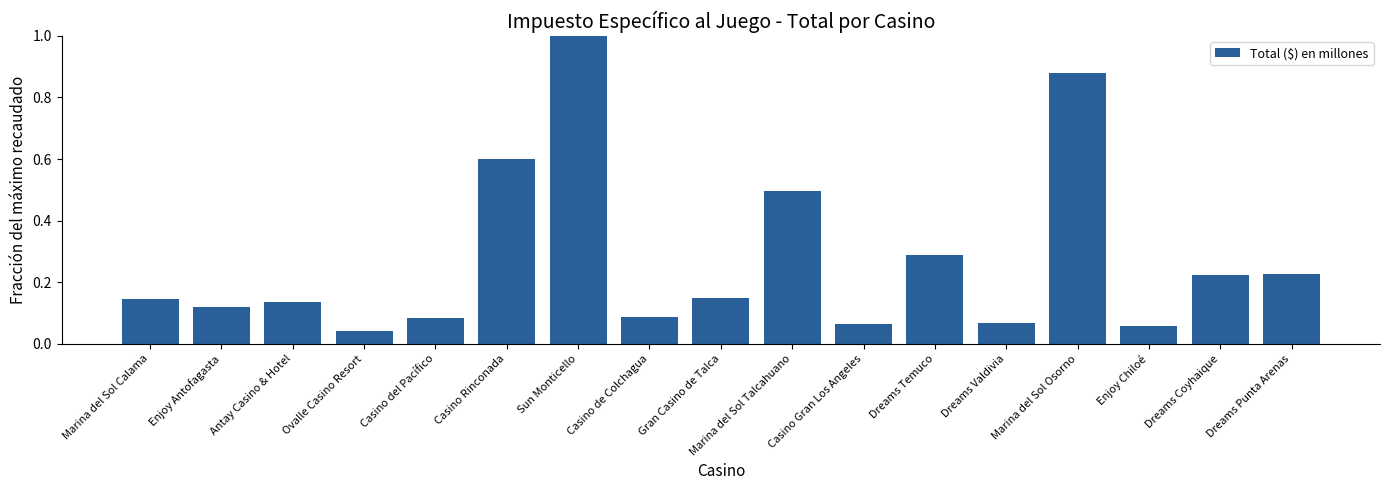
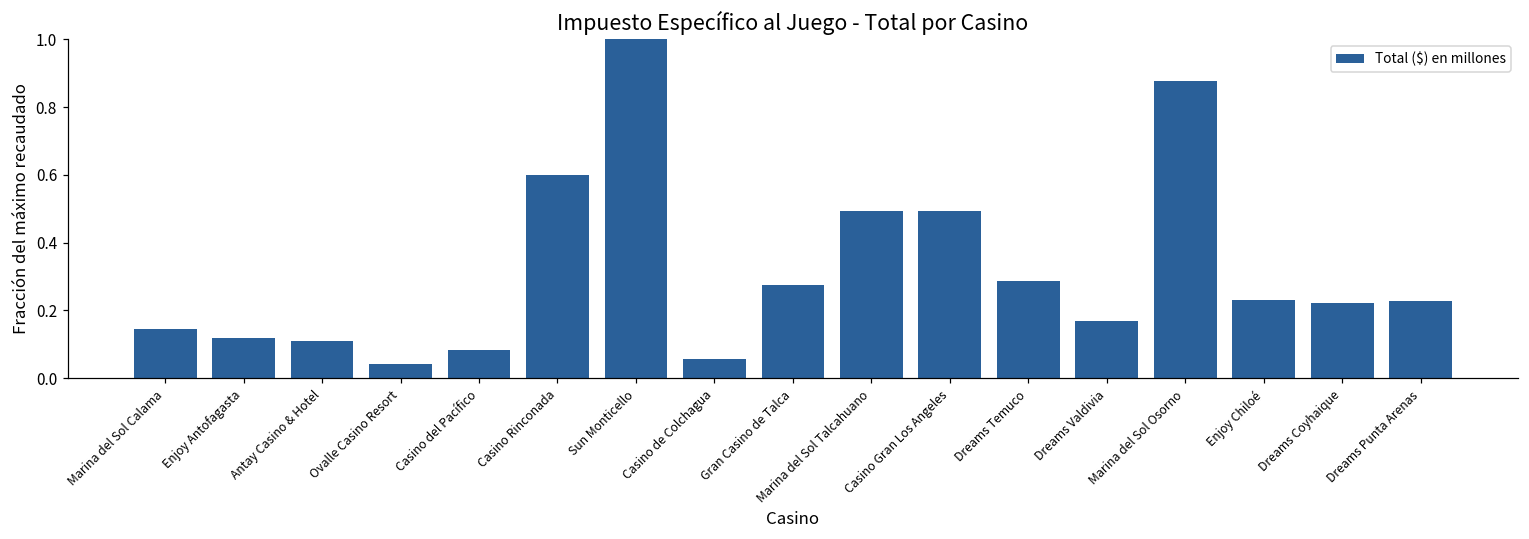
  {
    "Marina del Sol Calama": 0.15,
    "Enjoy Antofagasta": 0.12,
-   "Antay Casino & Hotel": 0.14,
+   "Antay Casino & Hotel": 0.11,
    "Ovalle Casino Resort": 0.04,
    "Casino del Pacífico": 0.08,
    "Casino Rinconada": 0.60,
    "Sun Monticello": 1.00,
-   "Casino de Colchagua": 0.09,
-   "Gran Casino de Talca": 0.15,
+   "Casino de Colchagua": 0.06,
+   "Gran Casino de Talca": 0.28,
    "Marina del Sol Talcahuano": 0.49,
-   "Casino Gran Los Angeles": 0.06,
+   "Casino Gran Los Angeles": 0.49,
    "Dreams Temuco": 0.29,
-   "Dreams Valdivia": 0.07,
+   "Dreams Valdivia": 0.17,
    "Marina del Sol Osorno": 0.88,
-   "Enjoy Chiloé": 0.06,
+   "Enjoy Chiloé": 0.23,
    "Dreams Coyhaique": 0.22,
    "Dreams Punta Arenas": 0.23
  }
